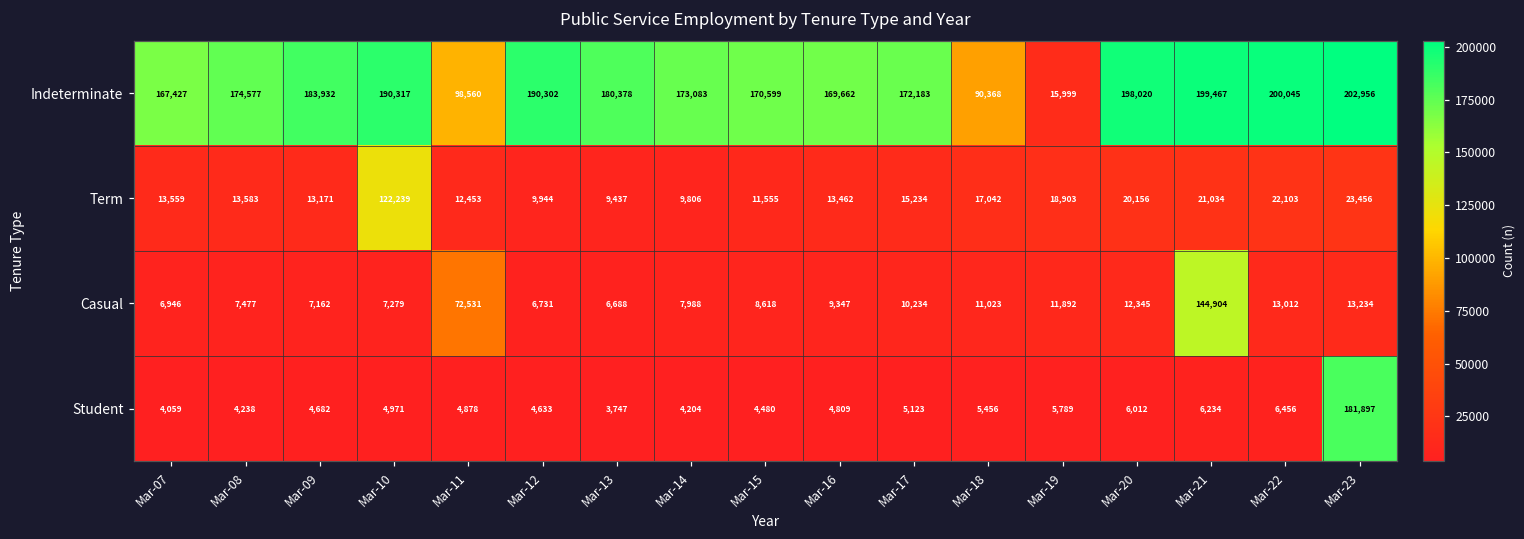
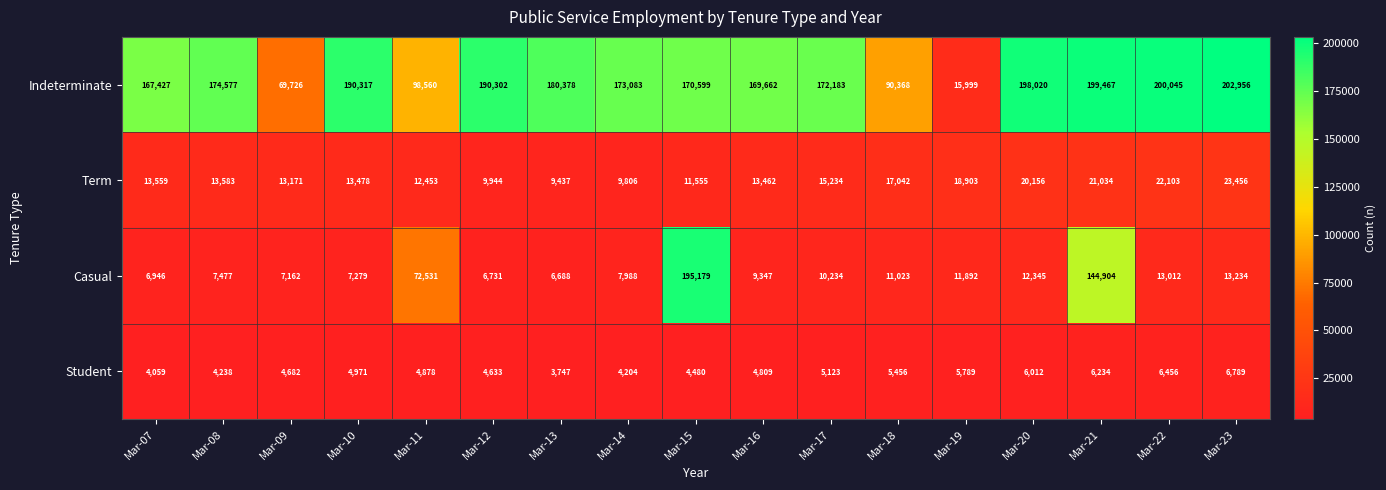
  {
    "Indeterminate": {
      "Mar-07": "167,427",
      "Mar-08": "174,577",
-     "Mar-09": "183,932",
+     "Mar-09": "69,726",
      "Mar-10": "190,317",
      "Mar-11": "98,560",
      "Mar-12": "190,302",
      "Mar-13": "180,378",
      "Mar-14": "173,083",
      "Mar-15": "170,599",
      "Mar-16": "169,662",
      "Mar-17": "172,183",
      "Mar-18": "90,368",
      "Mar-19": "15,999",
      "Mar-20": "198,020",
      "Mar-21": "199,467",
      "Mar-22": "200,045",
      "Mar-23": "202,956"
    },
    "Term": {
      "Mar-07": "13,559",
      "Mar-08": "13,583",
      "Mar-09": "13,171",
-     "Mar-10": "122,239",
+     "Mar-10": "13,478",
      "Mar-11": "12,453",
      "Mar-12": "9,944",
      "Mar-13": "9,437",
      "Mar-14": "9,806",
      "Mar-15": "11,555",
      "Mar-16": "13,462",
      "Mar-17": "15,234",
      "Mar-18": "17,042",
      "Mar-19": "18,903",
      "Mar-20": "20,156",
      "Mar-21": "21,034",
      "Mar-22": "22,103",
      "Mar-23": "23,456"
    },
    "Casual": {
      "Mar-07": "6,946",
      "Mar-08": "7,477",
      "Mar-09": "7,162",
      "Mar-10": "7,279",
      "Mar-11": "72,531",
      "Mar-12": "6,731",
      "Mar-13": "6,688",
      "Mar-14": "7,988",
-     "Mar-15": "8,618",
+     "Mar-15": "195,179",
      "Mar-16": "9,347",
      "Mar-17": "10,234",
      "Mar-18": "11,023",
      "Mar-19": "11,892",
      "Mar-20": "12,345",
      "Mar-21": "144,904",
      "Mar-22": "13,012",
      "Mar-23": "13,234"
    },
    "Student": {
      "Mar-07": "4,059",
      "Mar-08": "4,238",
      "Mar-09": "4,682",
      "Mar-10": "4,971",
      "Mar-11": "4,878",
      "Mar-12": "4,633",
      "Mar-13": "3,747",
      "Mar-14": "4,204",
      "Mar-15": "4,480",
      "Mar-16": "4,809",
      "Mar-17": "5,123",
      "Mar-18": "5,456",
      "Mar-19": "5,789",
      "Mar-20": "6,012",
      "Mar-21": "6,234",
      "Mar-22": "6,456",
-     "Mar-23": "181,897"
+     "Mar-23": "6,789"
    }
  }
